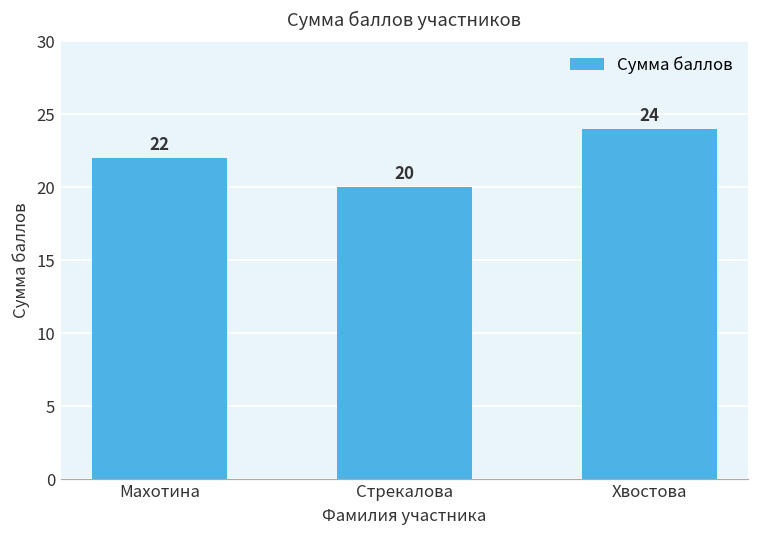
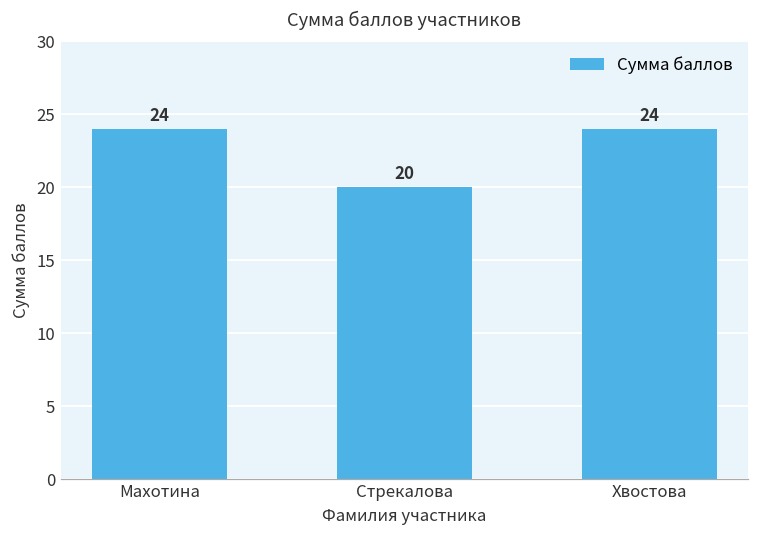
  {
-   "Махотина": 22,
+   "Махотина": 24,
    "Стрекалова": 20,
    "Хвостова": 24
  }
